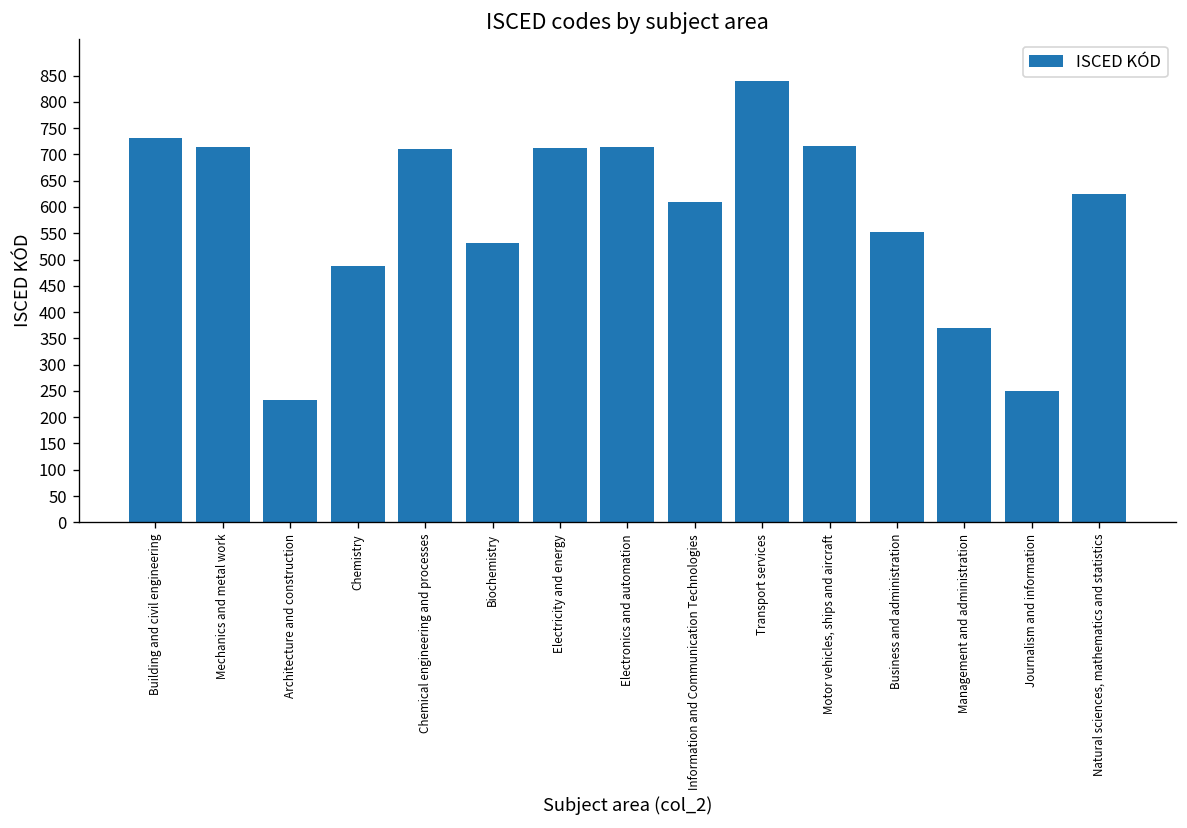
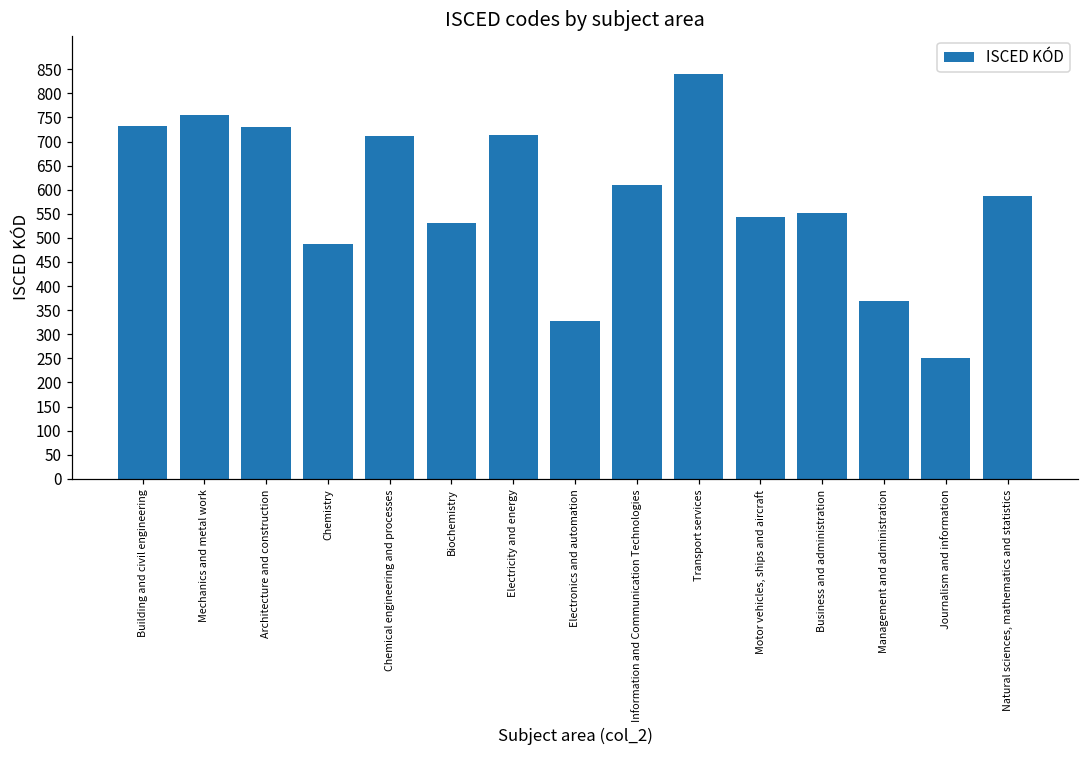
  {
    "Building and civil engineering": 730,
-   "Mechanics and metal work": 720,
-   "Architecture and construction": 230,
+   "Mechanics and metal work": 760,
+   "Architecture and construction": 730,
    "Chemistry": 490,
    "Chemical engineering and processes": 710,
    "Biochemistry": 530,
    "Electricity and energy": 710,
-   "Electronics and automation": 710,
+   "Electronics and automation": 330,
    "Information and Communication Technologies": 610,
    "Transport services": 840,
-   "Motor vehicles, ships and aircraft": 720,
+   "Motor vehicles, ships and aircraft": 540,
    "Business and administration": 550,
    "Management and administration": 370,
    "Journalism and information": 250,
-   "Natural sciences, mathematics and statistics": 620
+   "Natural sciences, mathematics and statistics": 590
  }
